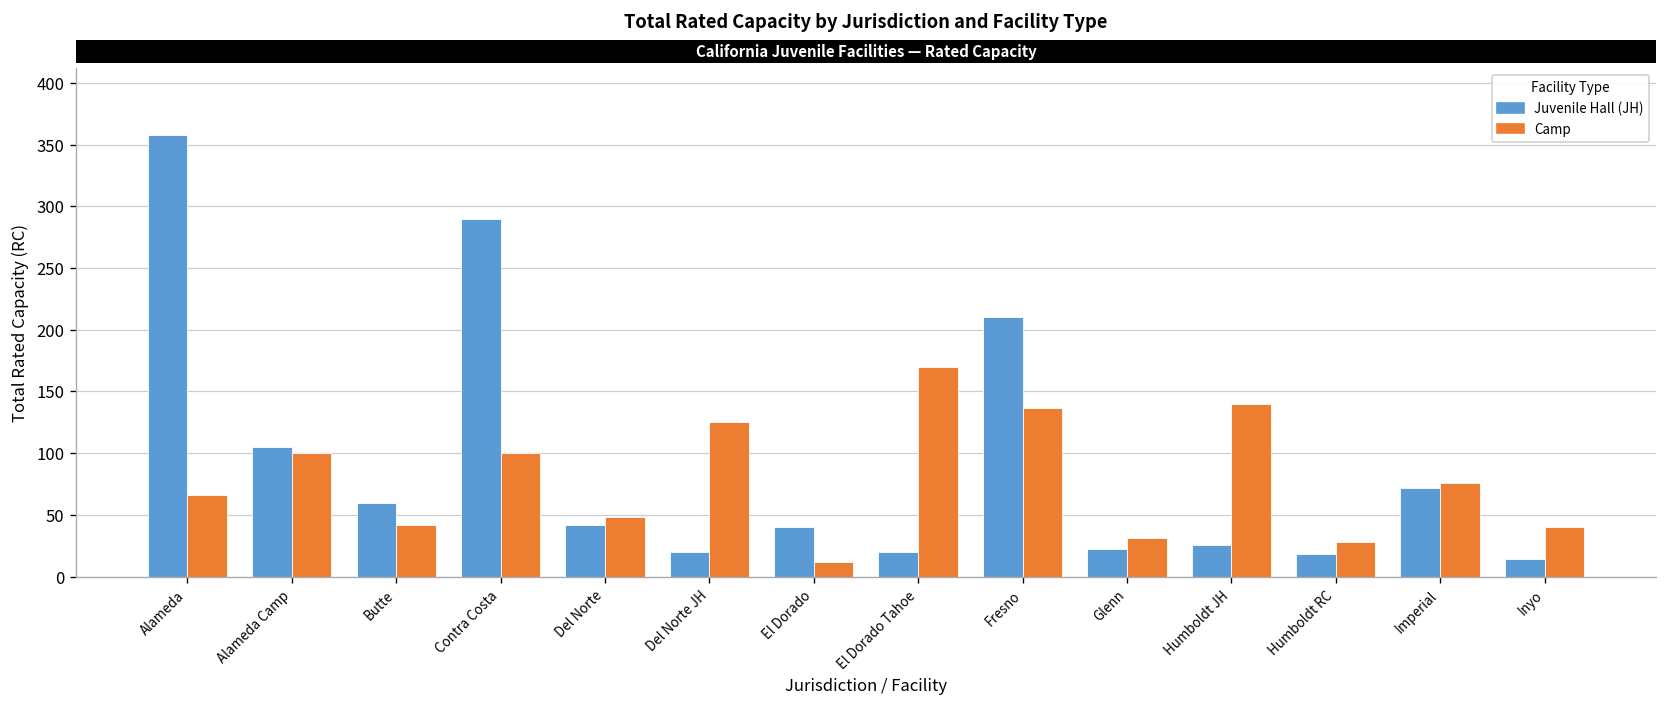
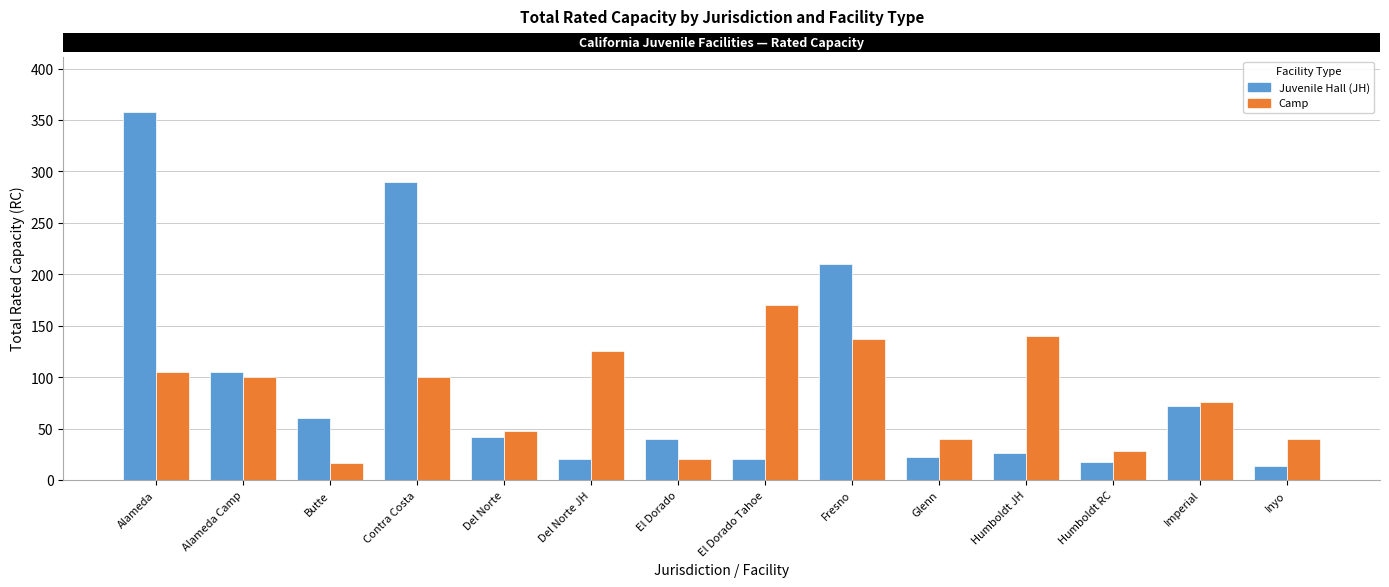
  {
    "Camp": {
-     "Alameda": 66,
+     "Alameda": 105,
      "Alameda Camp": 100,
-     "Butte": 42,
+     "Butte": 17,
      "Contra Costa": 100,
      "Del Norte": 48,
      "Del Norte JH": 125,
-     "El Dorado": 12,
+     "El Dorado": 20,
      "El Dorado Tahoe": 170,
      "Fresno": 137,
-     "Glenn": 31,
+     "Glenn": 40,
      "Humboldt JH": 140,
      "Humboldt RC": 28,
      "Imperial": 76,
      "Inyo": 40
    }
  }
